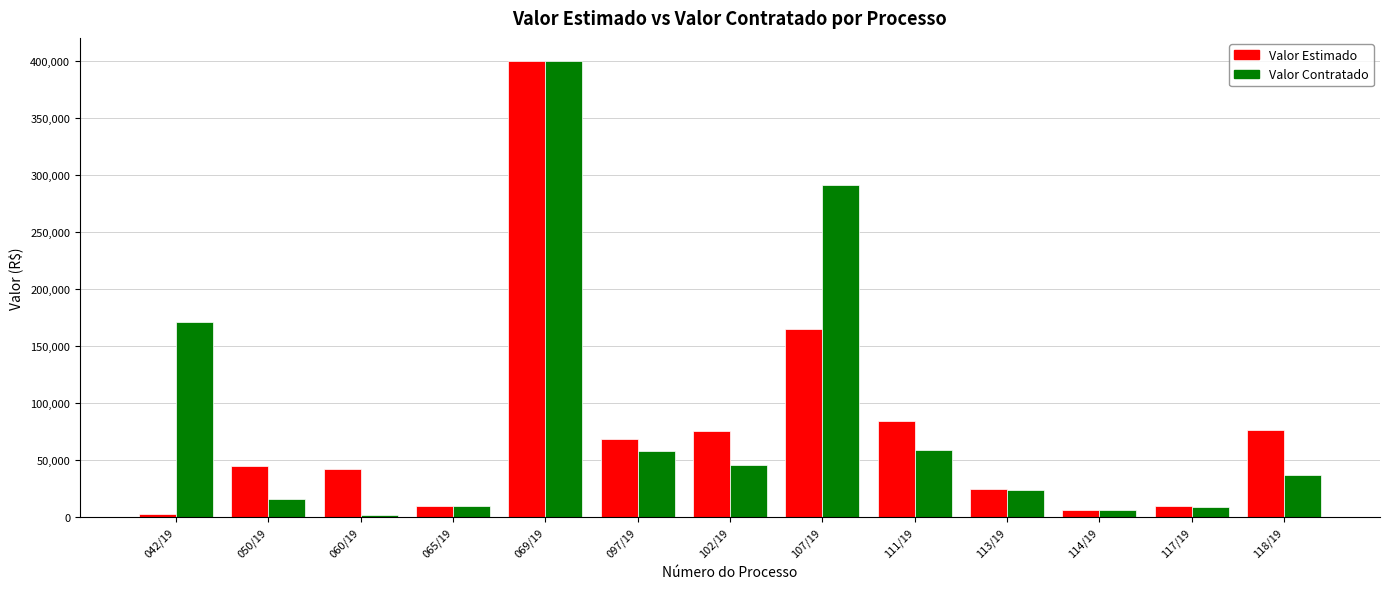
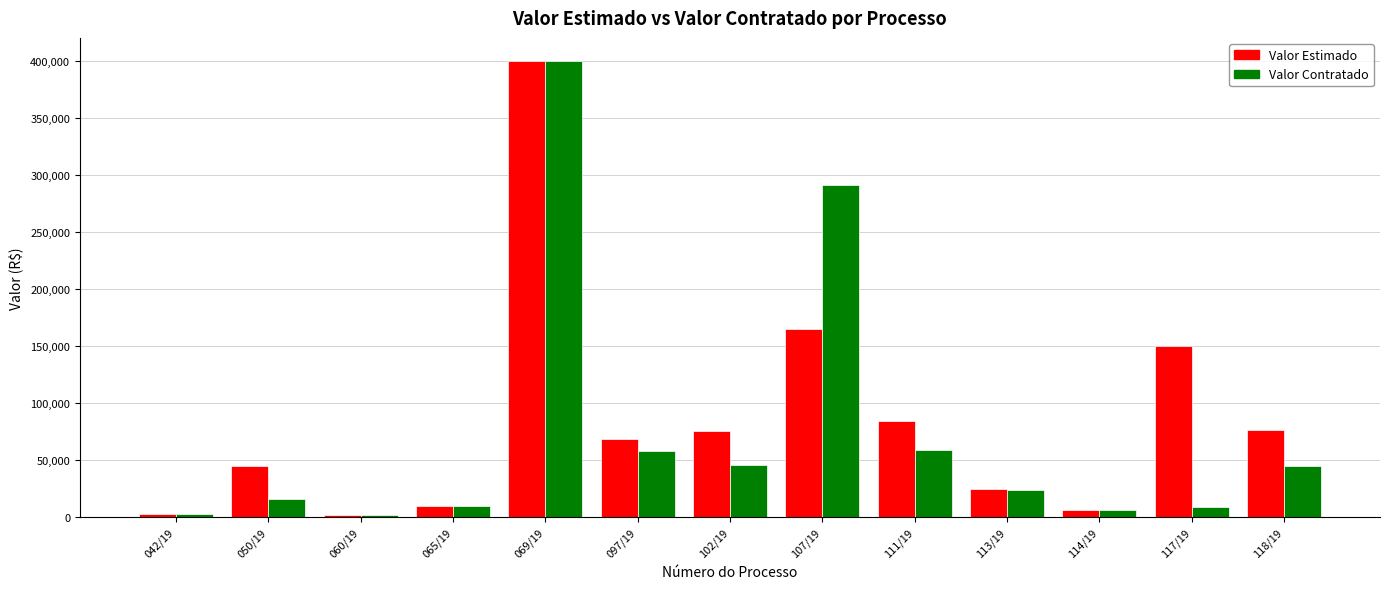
  {
    "Valor Estimado": {
      "042/19": "3,000",
      "050/19": "45,000",
-     "060/19": "42,000",
+     "060/19": "2,000",
      "065/19": "10,000",
      "069/19": "400,000",
      "097/19": "68,000",
      "102/19": "76,000",
      "107/19": "165,000",
      "111/19": "84,000",
      "113/19": "25,000",
      "114/19": "6,000",
-     "117/19": "10,000",
+     "117/19": "150,000",
      "118/19": "76,000"
    },
    "Valor Contratado": {
-     "042/19": "171,000",
+     "042/19": "3,000",
      "050/19": "16,000",
      "060/19": "2,000",
      "065/19": "10,000",
      "069/19": "400,000",
      "097/19": "58,000",
      "102/19": "45,000",
      "107/19": "291,000",
      "111/19": "59,000",
      "113/19": "24,000",
      "114/19": "6,000",
      "117/19": "9,000",
-     "118/19": "37,000"
+     "118/19": "45,000"
    }
  }
